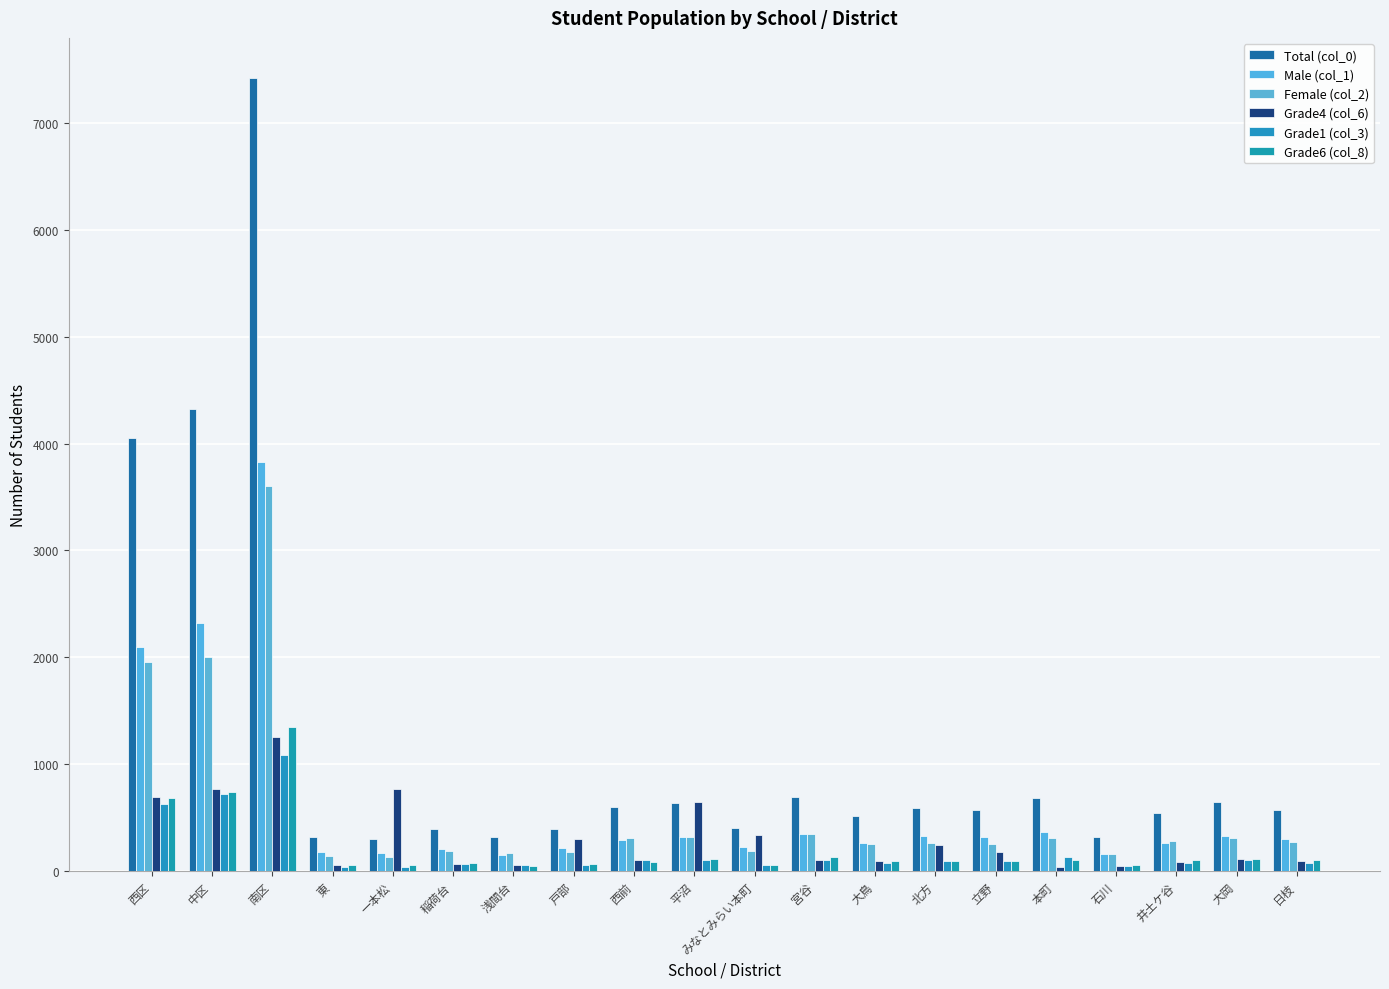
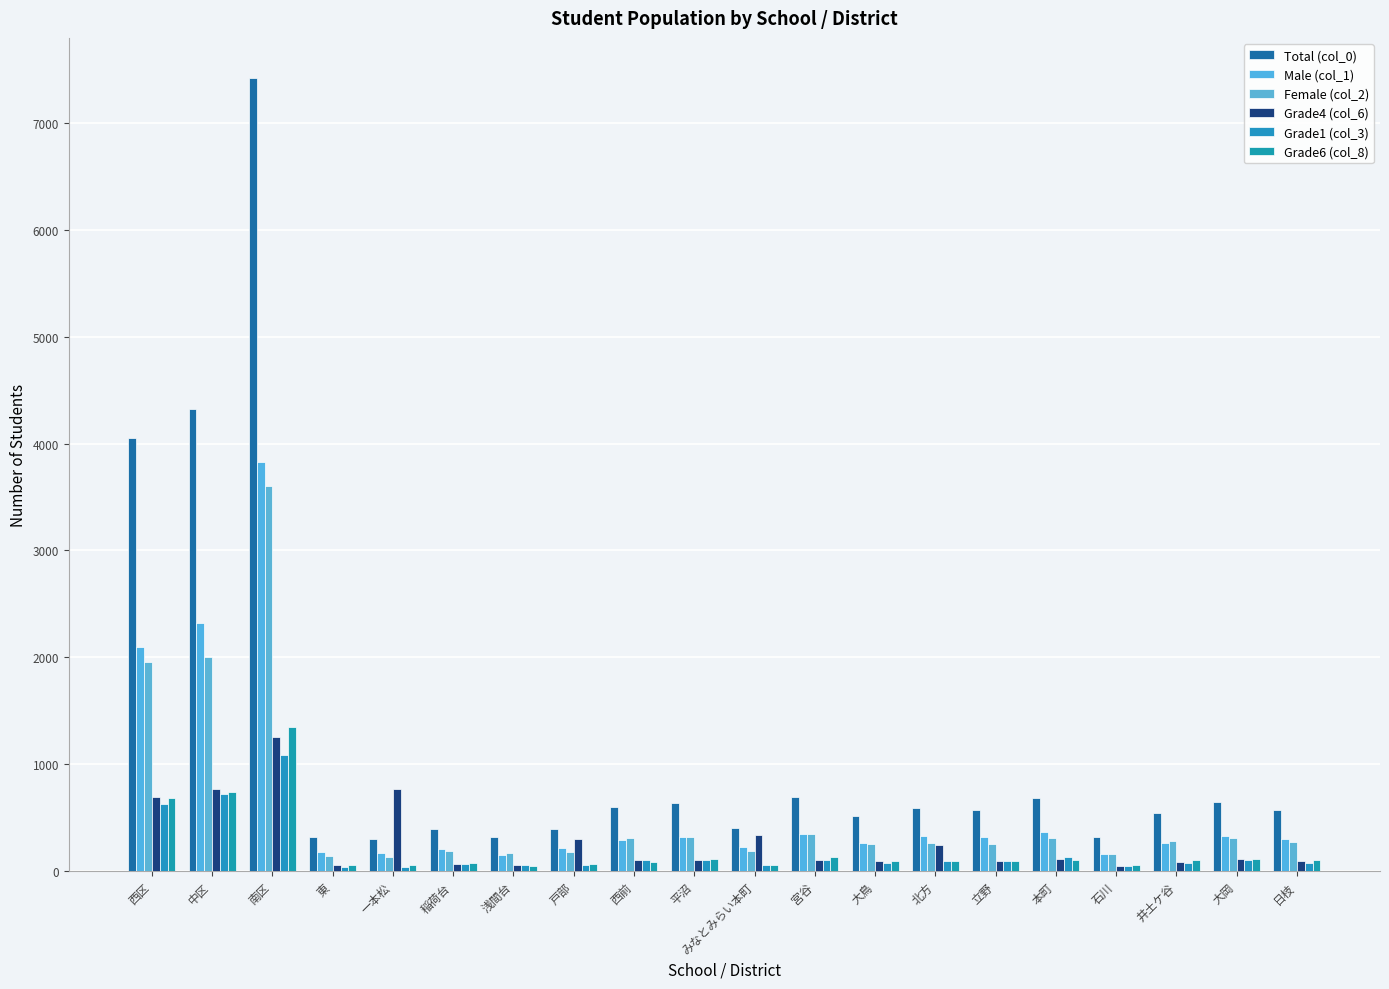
  {
    "Grade4 (col_6)": {
      "西区": 690,
      "中区": 770,
      "南区": 1250,
      "東": 60,
      "一本松": 770,
      "稲荷台": 60,
      "浅間台": 60,
      "戸部": 300,
      "西前": 100,
-     "平沼": 640,
+     "平沼": 110,
      "みなとみらい本町": 340,
      "宮谷": 100,
      "大鳥": 90,
      "北方": 250,
-     "立野": 180,
-     "本町": 40,
+     "立野": 100,
+     "本町": 120,
      "石川": 50,
      "井土ケ谷": 90,
      "大岡": 110,
      "日枝": 100
    }
  }
